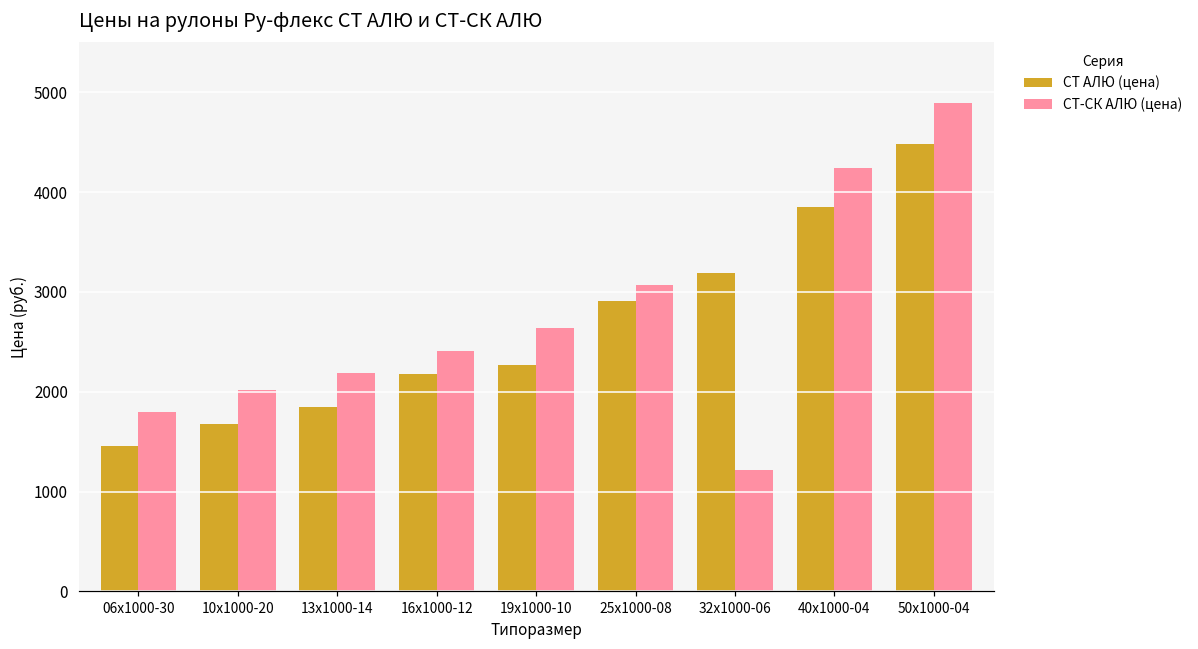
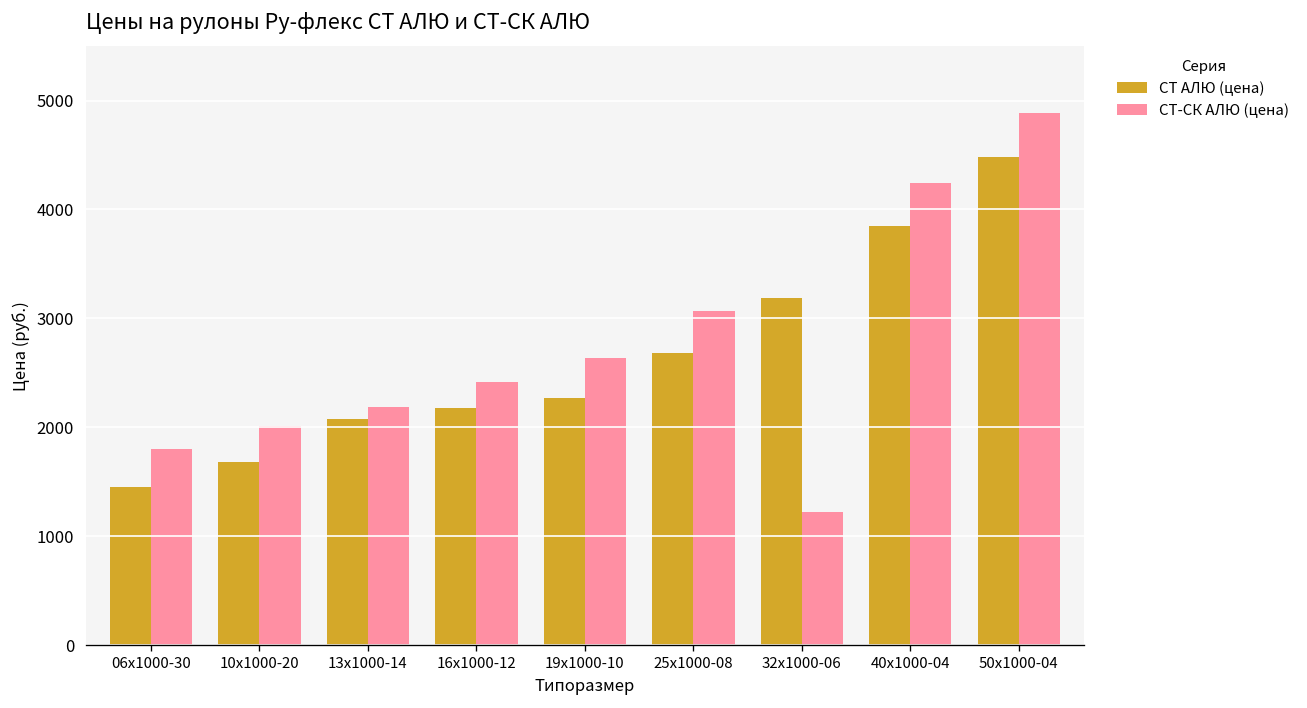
  {
    "СТ АЛЮ (цена)": {
      "06х1000-30": 1500,
      "10х1000-20": 1700,
-     "13х1000-14": 1800,
+     "13х1000-14": 2100,
      "16х1000-12": 2200,
      "19х1000-10": 2300,
-     "25х1000-08": 2900,
+     "25х1000-08": 2700,
      "32х1000-06": 3200,
      "40х1000-04": 3800,
      "50х1000-04": 4500
    },
    "СТ-СК АЛЮ (цена)": {
      "06х1000-30": 1800,
      "10х1000-20": 2000,
      "13х1000-14": 2200,
      "16х1000-12": 2400,
      "19х1000-10": 2600,
      "25х1000-08": 3100,
      "32х1000-06": 1200,
      "40х1000-04": 4200,
      "50х1000-04": 4900
    }
  }
